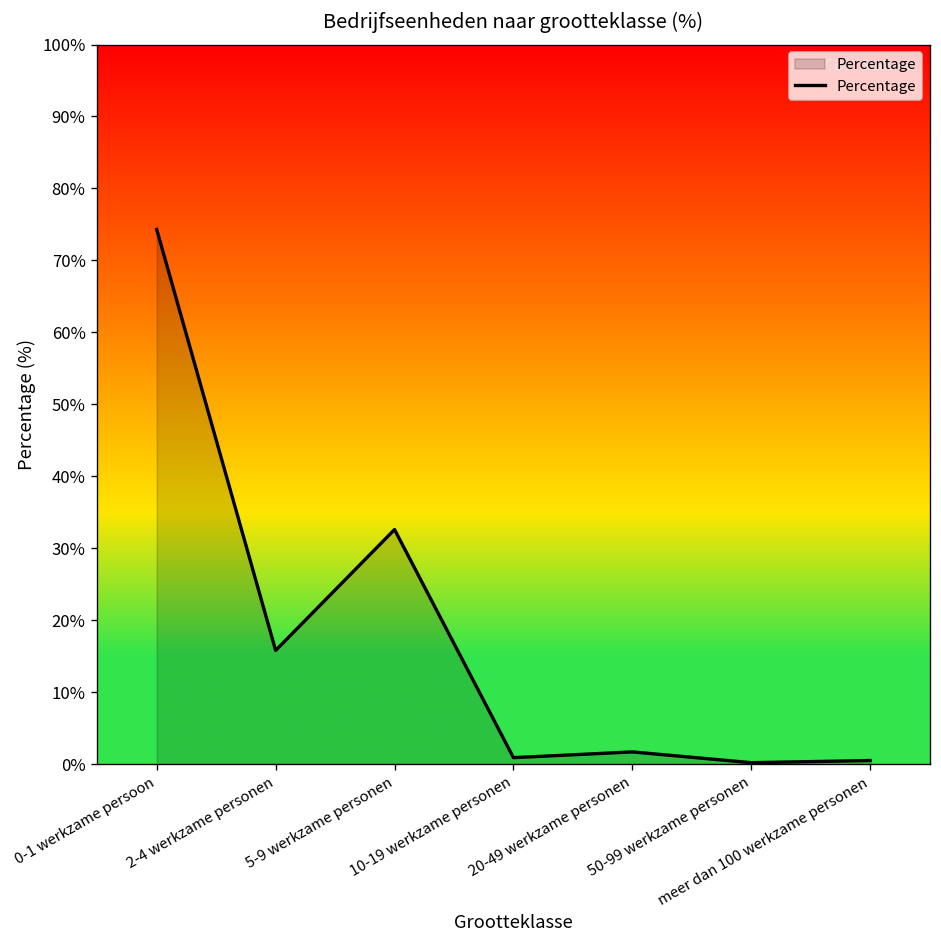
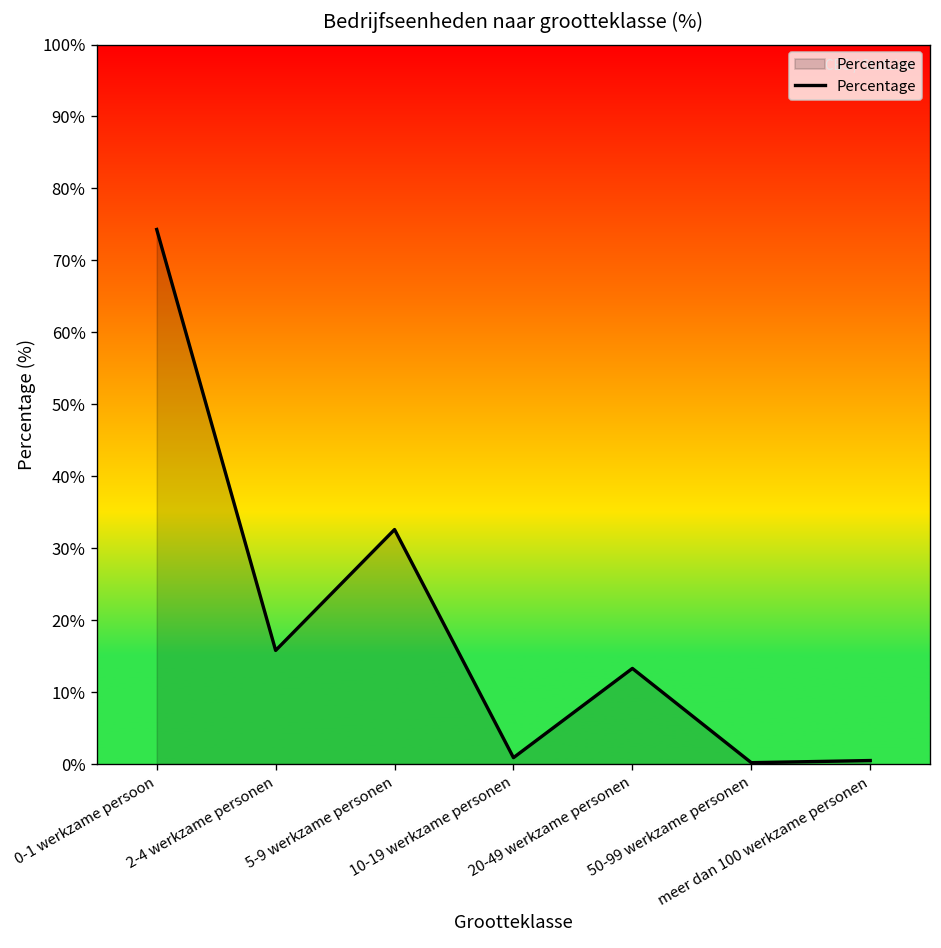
  {
    "0-1 werkzame persoon": "74%",
    "2-4 werkzame personen": "16%",
    "5-9 werkzame personen": "33%",
    "10-19 werkzame personen": "1%",
-   "20-49 werkzame personen": "2%",
+   "20-49 werkzame personen": "13%",
    "50-99 werkzame personen": "0%",
    "meer dan 100 werkzame personen": "1%"
  }
